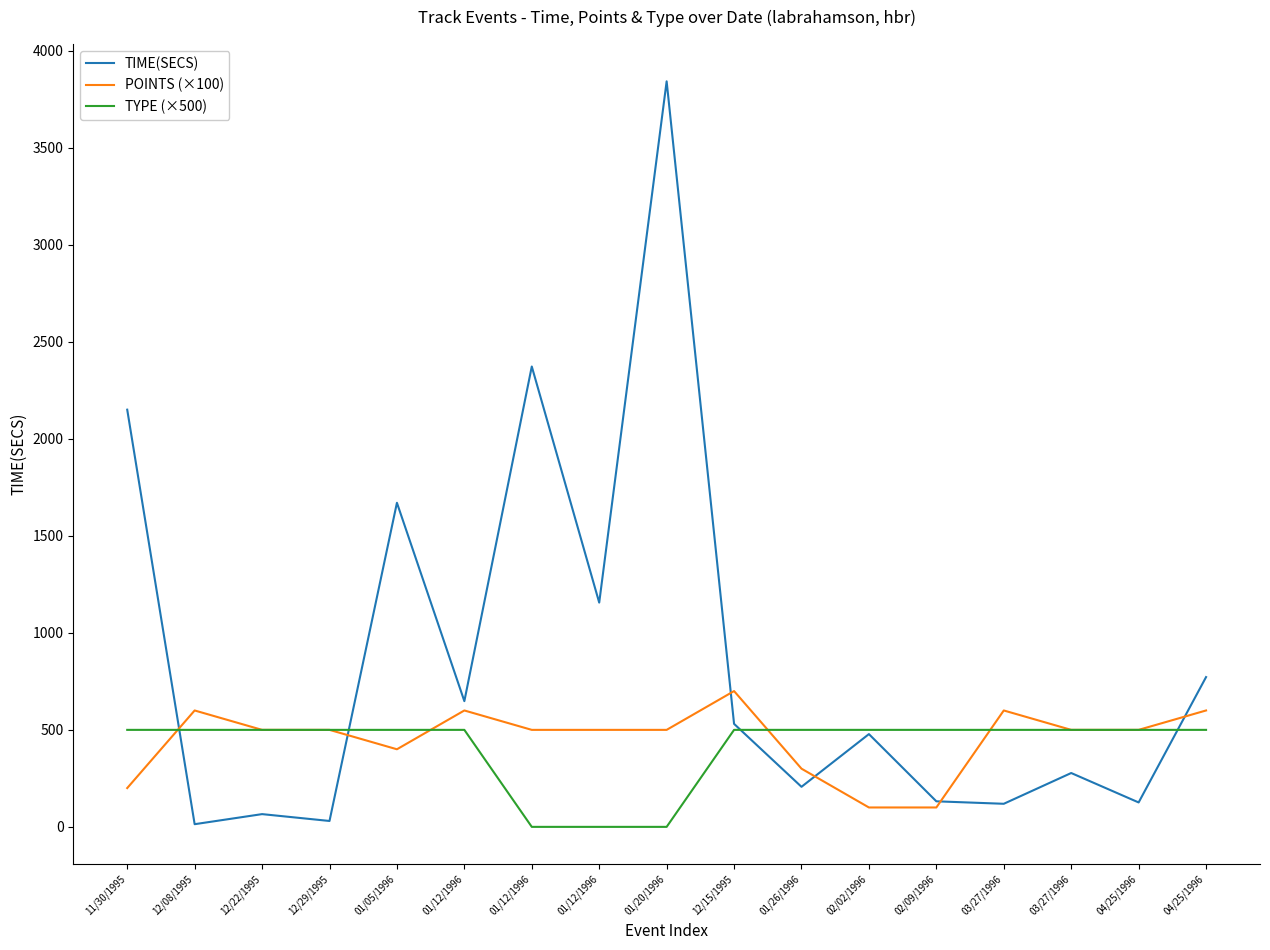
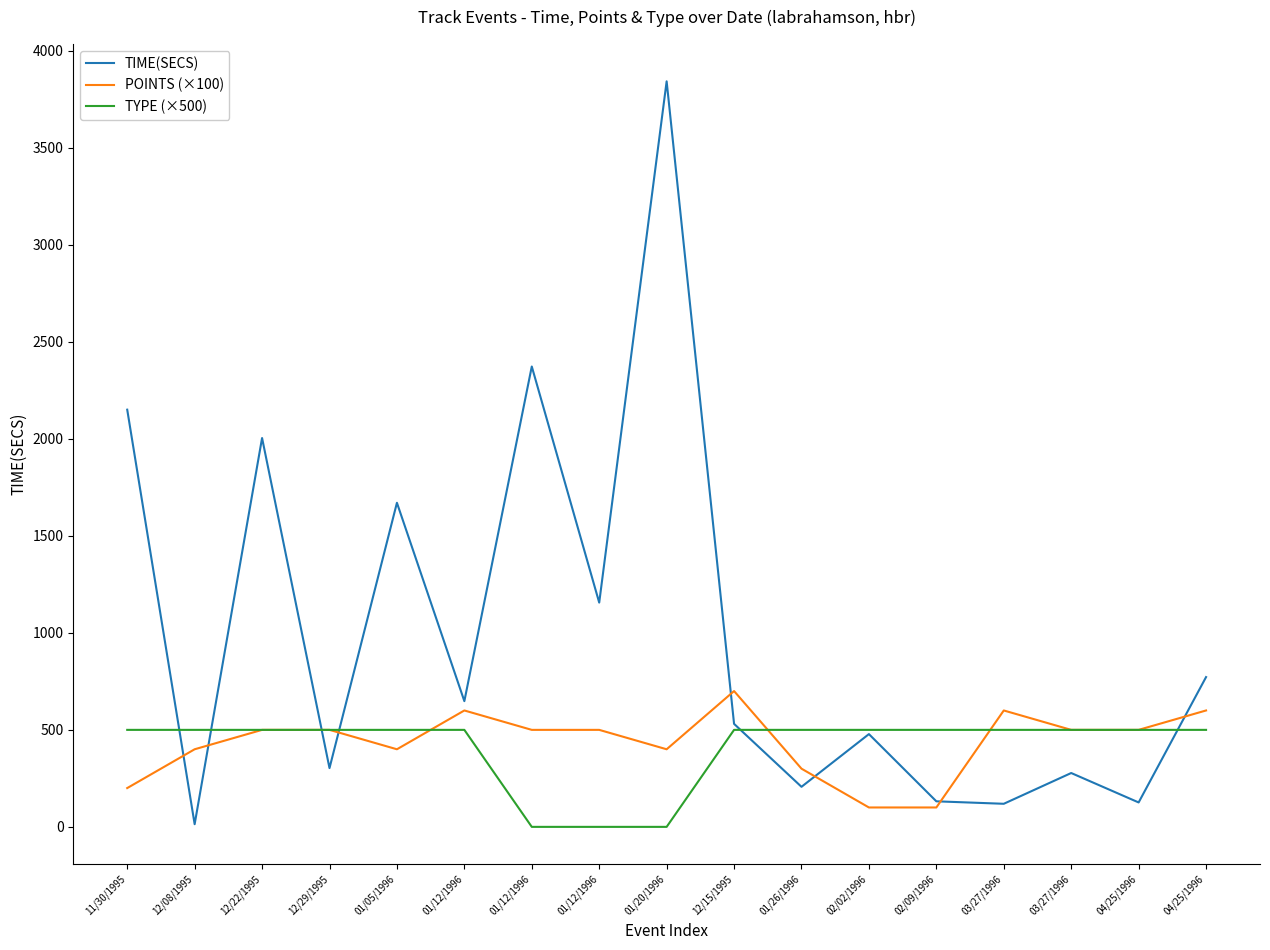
  {
    "TIME(SECS)": {
      "11/30/1995": 2150,
      "12/08/1995": 10,
-     "12/22/1995": 70,
-     "12/29/1995": 30,
+     "12/22/1995": 2000,
+     "12/29/1995": 300,
      "01/05/1996": 1670,
      "01/20/1996": 3840,
      "12/15/1995": 530,
      "01/26/1996": 210,
      "02/02/1996": 480,
      "02/09/1996": 130
    },
    "POINTS (×100)": {
      "11/30/1995": 200,
-     "12/08/1995": 600,
+     "12/08/1995": 400,
      "01/05/1996": 400,
-     "01/20/1996": 500,
+     "01/20/1996": 400,
      "12/15/1995": 700,
      "01/26/1996": 300,
      "02/02/1996": 100,
      "02/09/1996": 100
    },
    "TYPE (×500)": {
      "11/30/1995": 500,
      "12/08/1995": 500,
      "01/05/1996": 500,
      "01/20/1996": 0,
      "12/15/1995": 500,
      "01/26/1996": 500,
      "02/02/1996": 500,
      "02/09/1996": 500
    }
  }
